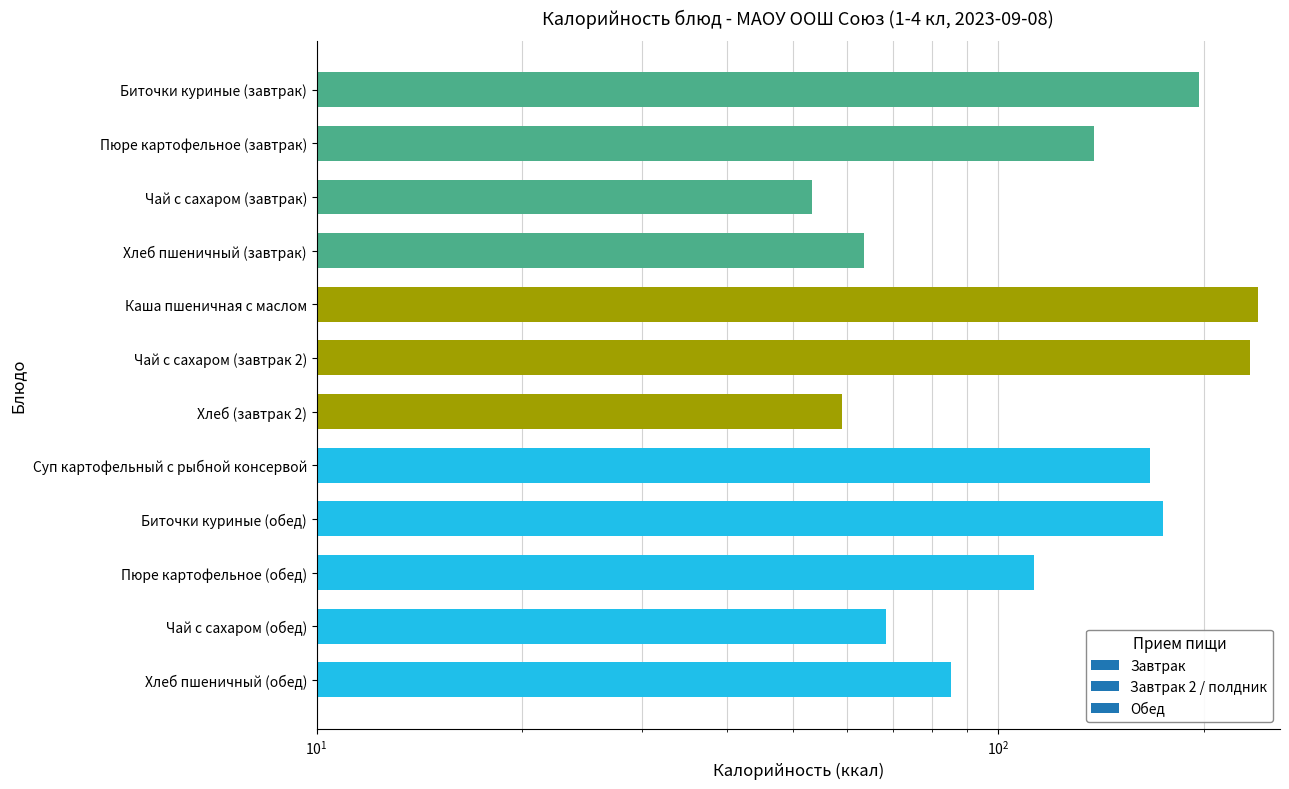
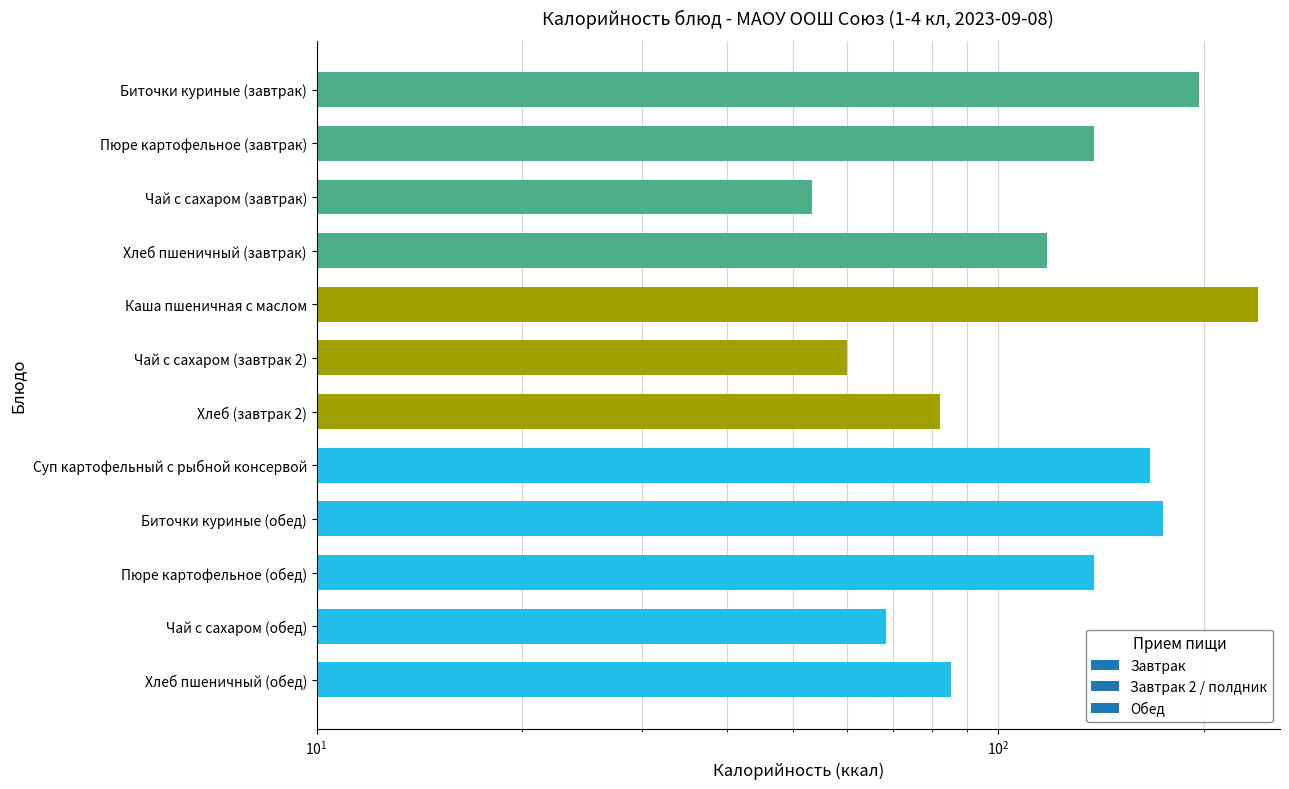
  {
    "Биточки куриные (завтрак)": 197,
    "Пюре картофельное (завтрак)": 138,
    "Чай с сахаром (завтрак)": 53,
-   "Хлеб пшеничный (завтрак)": 64,
+   "Хлеб пшеничный (завтрак)": 118,
    "Каша пшеничная с маслом": 240,
-   "Чай с сахаром (завтрак 2)": 234,
-   "Хлеб (завтрак 2)": 59,
+   "Чай с сахаром (завтрак 2)": 60,
+   "Хлеб (завтрак 2)": 82,
    "Суп картофельный с рыбной консервой": 167,
    "Биточки куриные (обед)": 174,
-   "Пюре картофельное (обед)": 113,
+   "Пюре картофельное (обед)": 138,
    "Чай с сахаром (обед)": 68,
    "Хлеб пшеничный (обед)": 85
  }
